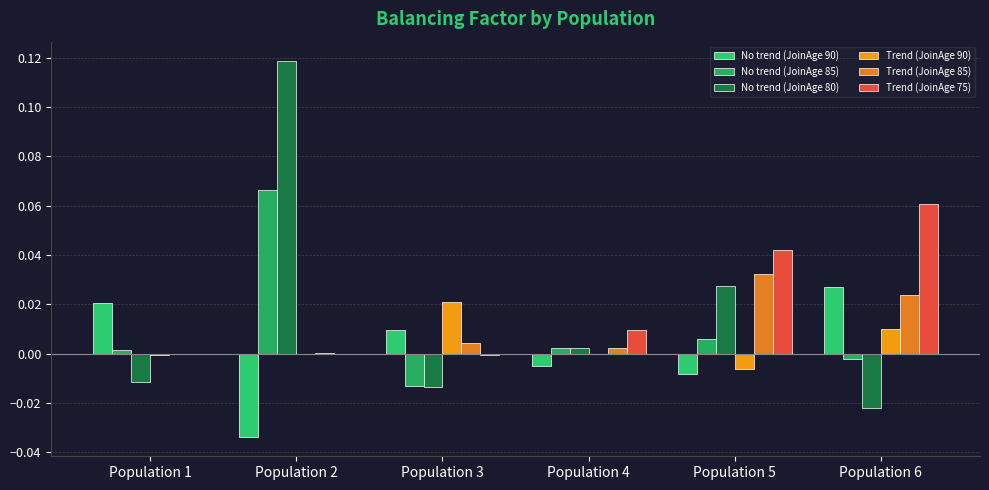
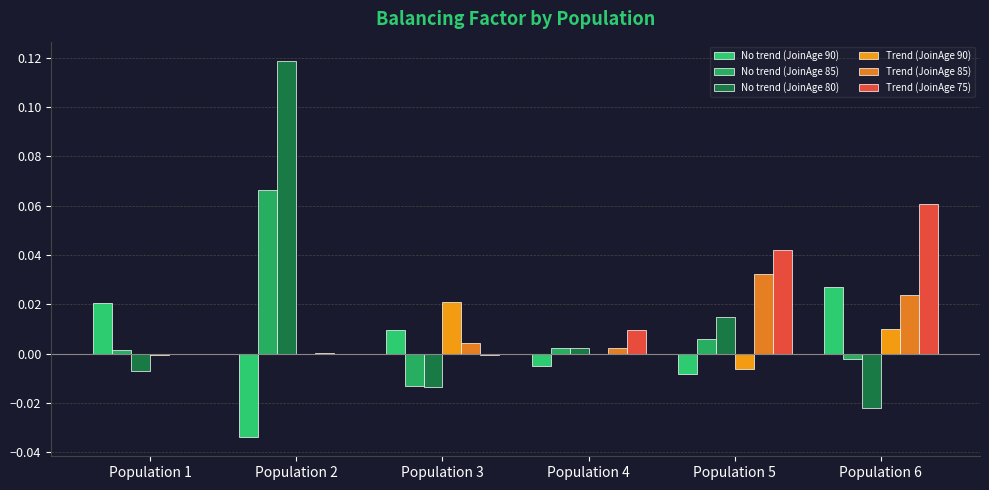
  {
    "No trend (JoinAge 80)": {
-     "Population 1": -0.012,
+     "Population 1": -0.007,
      "Population 2": 0.119,
      "Population 3": -0.013,
      "Population 4": 0.002,
-     "Population 5": 0.027,
+     "Population 5": 0.015,
      "Population 6": -0.022
    }
  }
